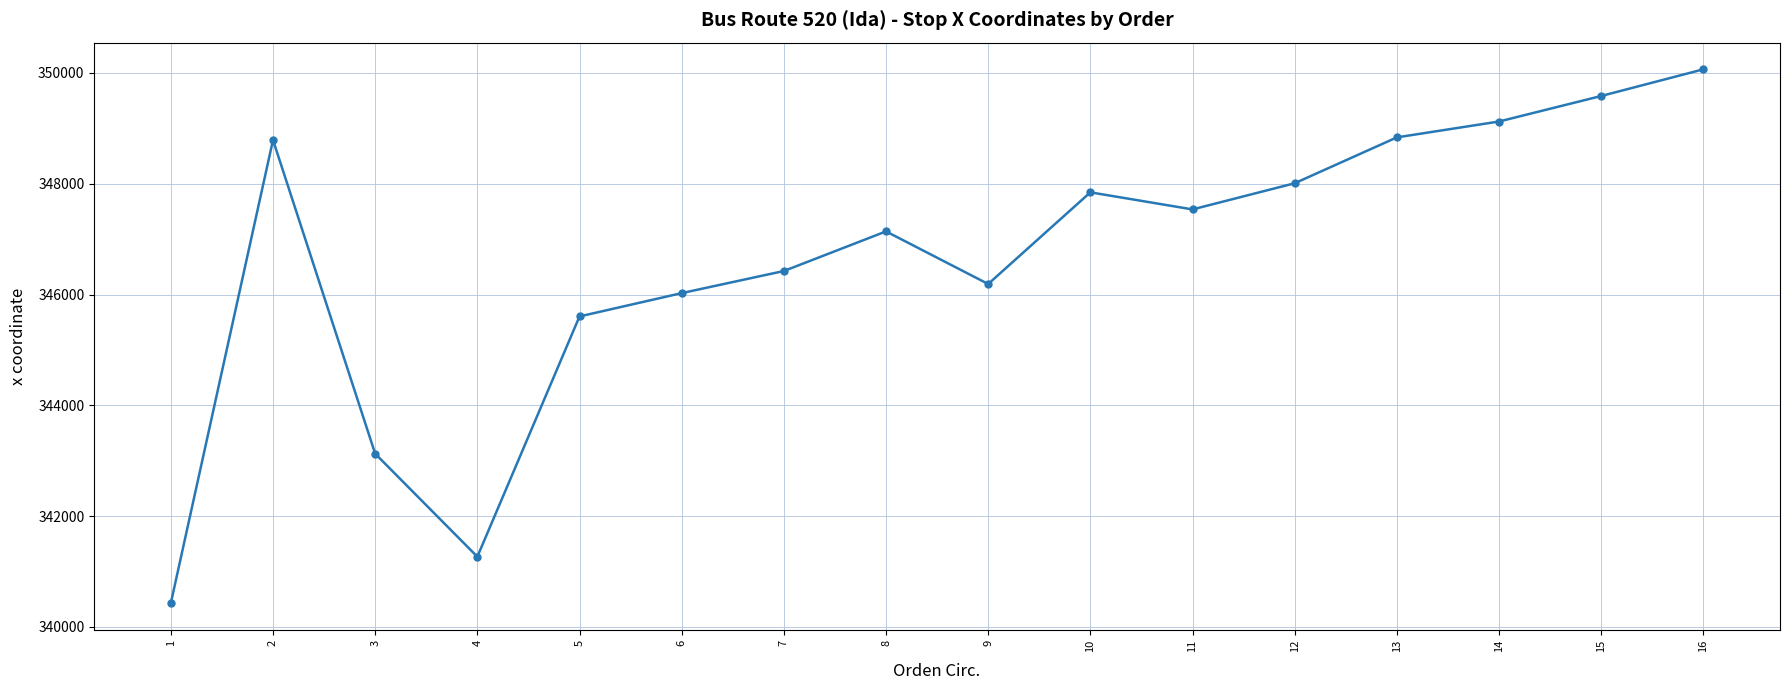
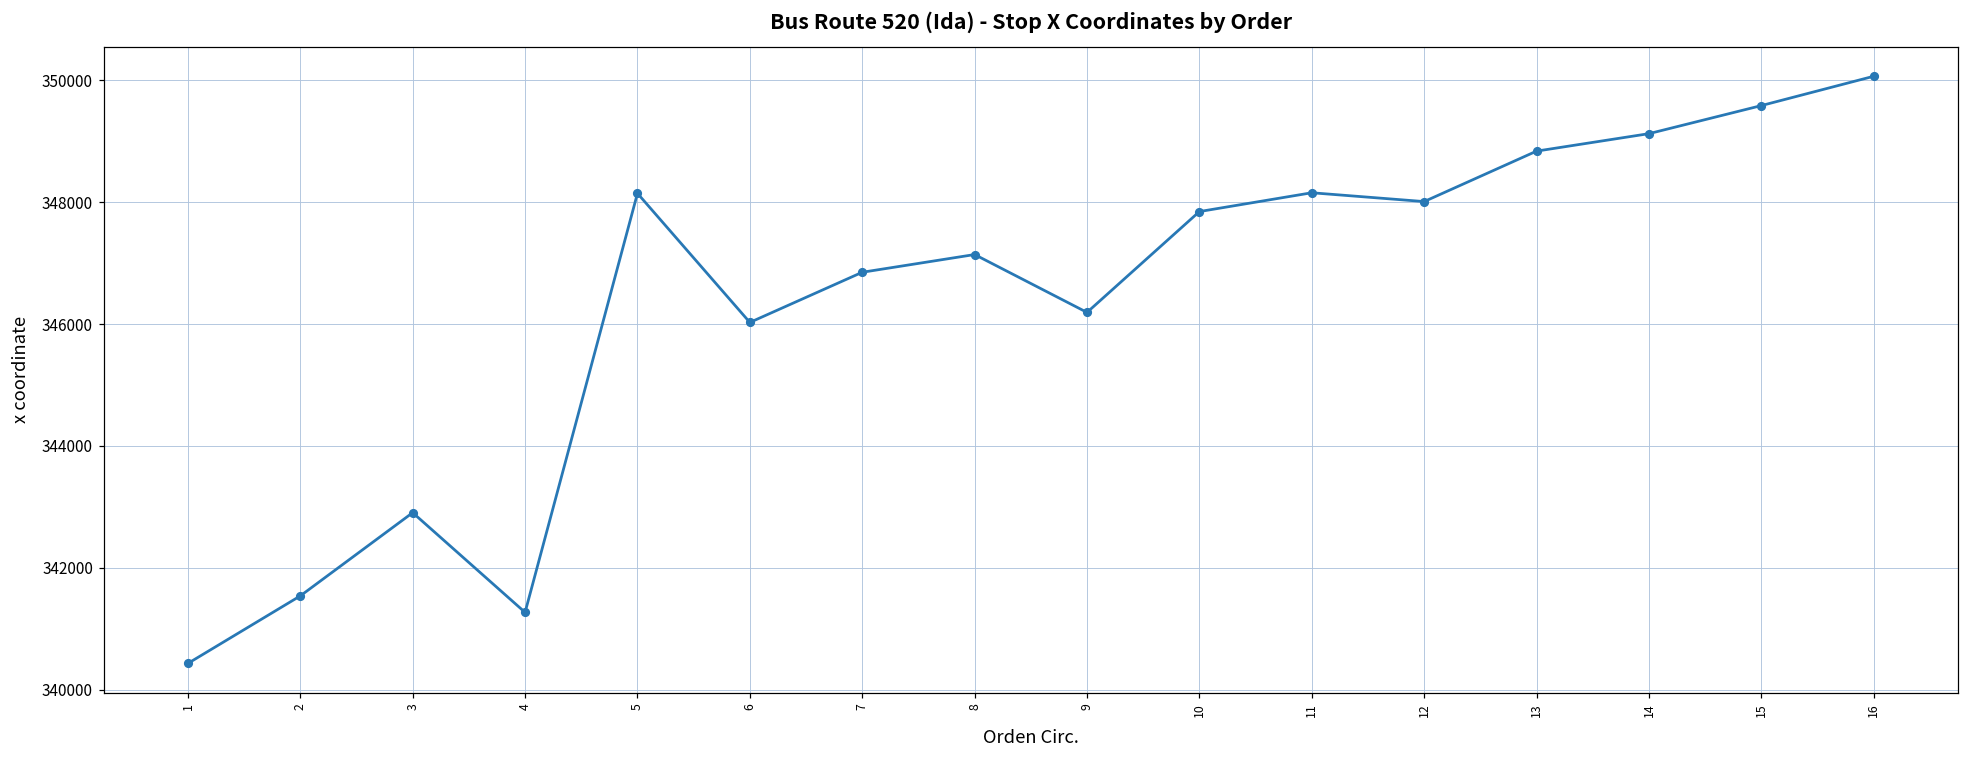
  {
    "1": 340400,
-   "2": 348800,
-   "3": 343100,
+   "2": 341500,
+   "3": 342900,
    "4": 341300,
-   "5": 345600,
+   "5": 348100,
    "6": 346000,
-   "7": 346400,
+   "7": 346800,
    "8": 347100,
    "9": 346200,
    "10": 347800,
-   "11": 347500,
+   "11": 348200,
    "12": 348000,
    "13": 348800,
    "14": 349100,
    "15": 349600,
    "16": 350100
  }
